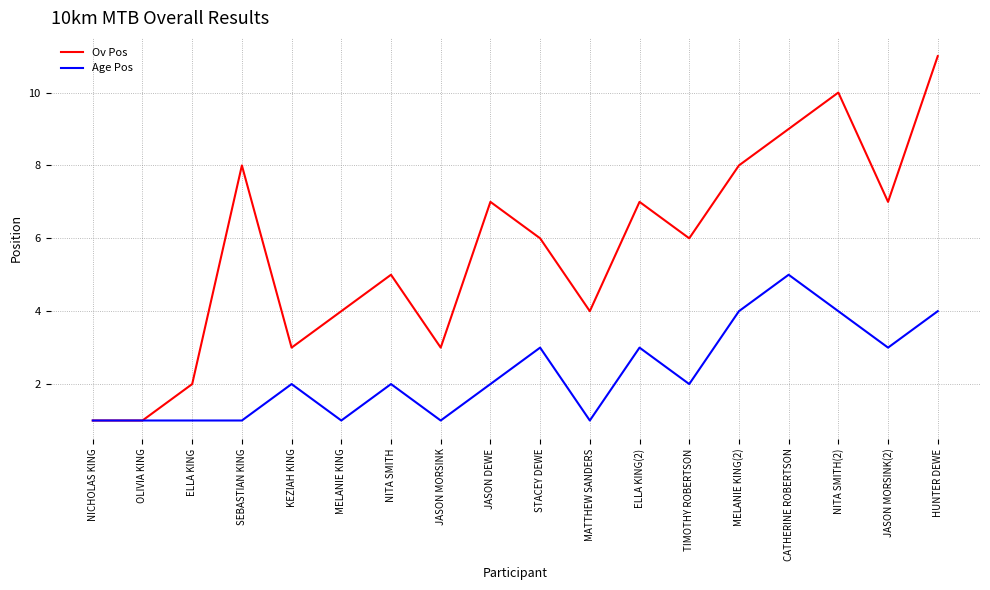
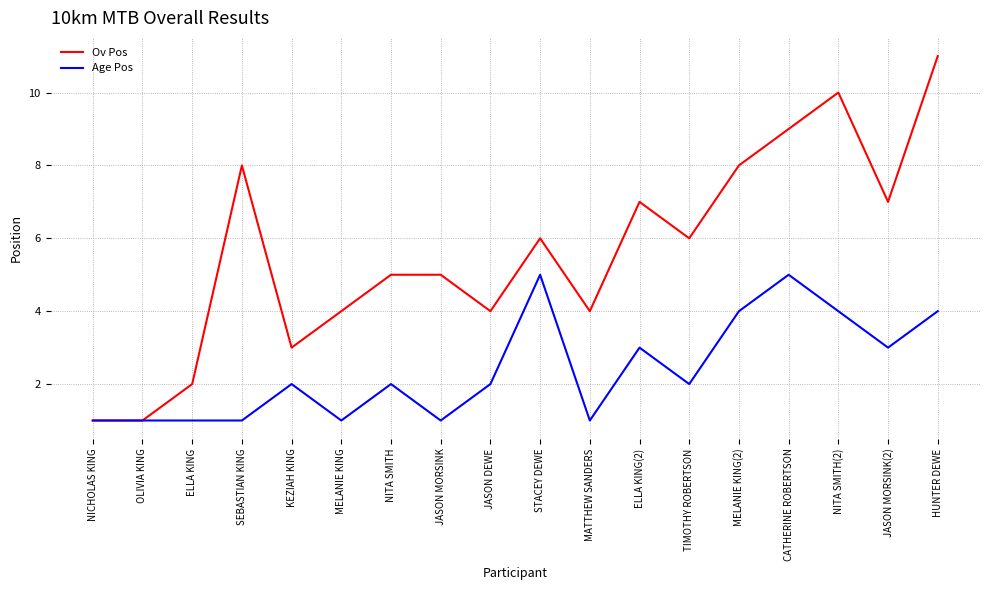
  {
    "Ov Pos": {
      "ELLA KING": 2,
      "SEBASTIAN KING": 8,
      "KEZIAH KING": 3,
      "MELANIE KING": 4,
      "NITA SMITH": 5,
-     "JASON MORSINK": 3,
-     "JASON DEWE": 7,
+     "JASON MORSINK": 5,
+     "JASON DEWE": 4,
      "STACEY DEWE": 6,
      "MATTHEW SANDERS": 4,
      "ELLA KING(2)": 7,
      "TIMOTHY ROBERTSON": 6,
      "MELANIE KING(2)": 8,
      "CATHERINE ROBERTSON": 9,
      "NITA SMITH(2)": 10,
      "JASON MORSINK(2)": 7,
      "HUNTER DEWE": 11
    },
    "Age Pos": {
      "ELLA KING": 1,
      "SEBASTIAN KING": 1,
      "KEZIAH KING": 2,
      "MELANIE KING": 1,
      "NITA SMITH": 2,
      "JASON MORSINK": 1,
      "JASON DEWE": 2,
-     "STACEY DEWE": 3,
+     "STACEY DEWE": 5,
      "MATTHEW SANDERS": 1,
      "ELLA KING(2)": 3,
      "TIMOTHY ROBERTSON": 2,
      "MELANIE KING(2)": 4,
      "CATHERINE ROBERTSON": 5,
      "NITA SMITH(2)": 4,
      "JASON MORSINK(2)": 3,
      "HUNTER DEWE": 4
    }
  }
